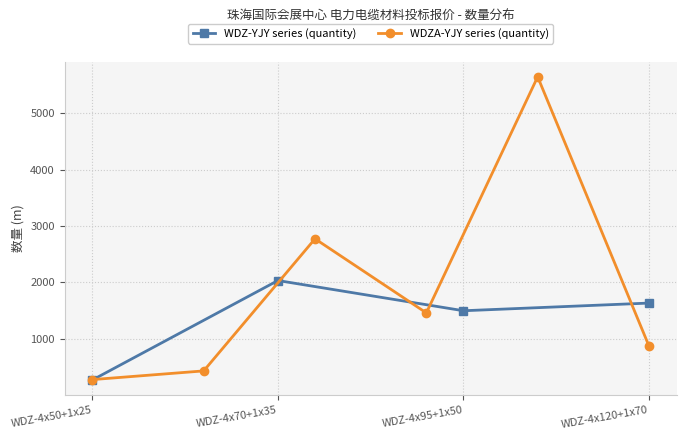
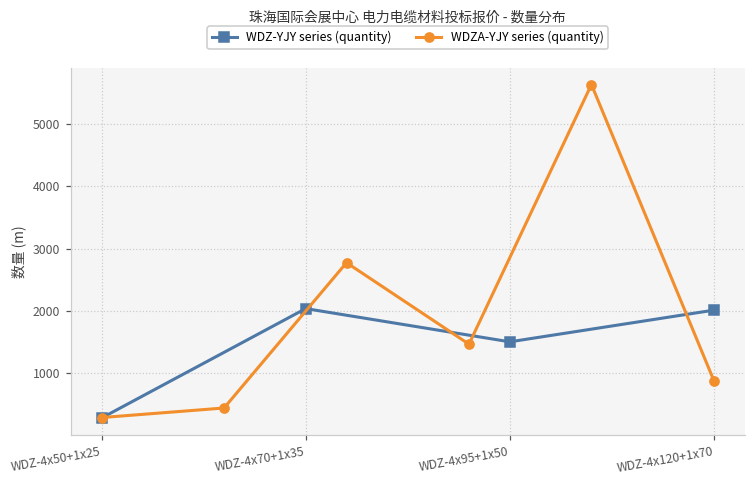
  {
    "WDZ-YJY series (quantity)": {
      "WDZ-4x70+1x35": 2000,
      "WDZ-4x95+1x50": 1500,
-     "WDZ-4x120+1x70": 1600
+     "WDZ-4x120+1x70": 2000
    },
    "WDZA-YJY series (quantity)": {
      "WDZ-4x120+1x70": 900
    }
  }
